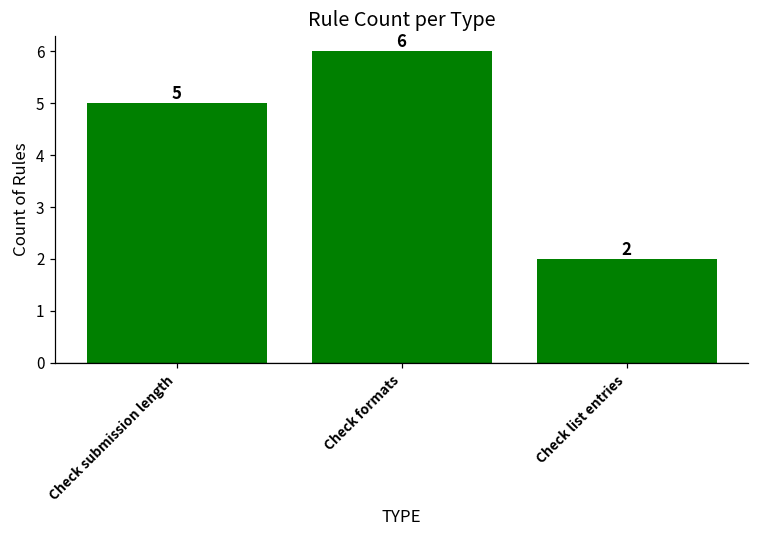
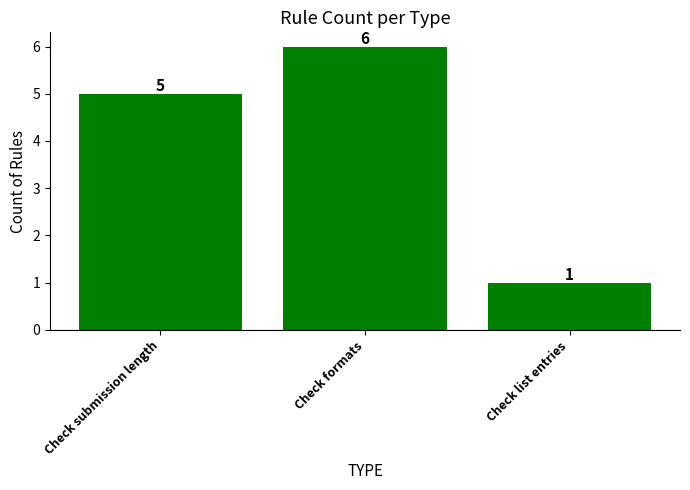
  {
    "Check submission length": 5,
    "Check formats": 6,
-   "Check list entries": 2
+   "Check list entries": 1
  }
